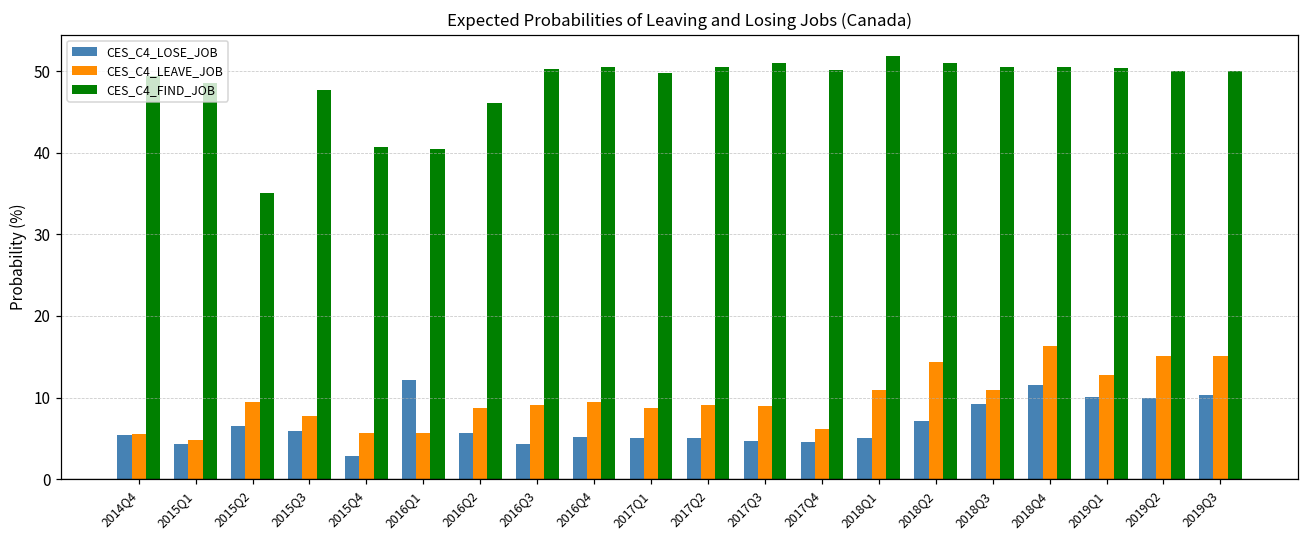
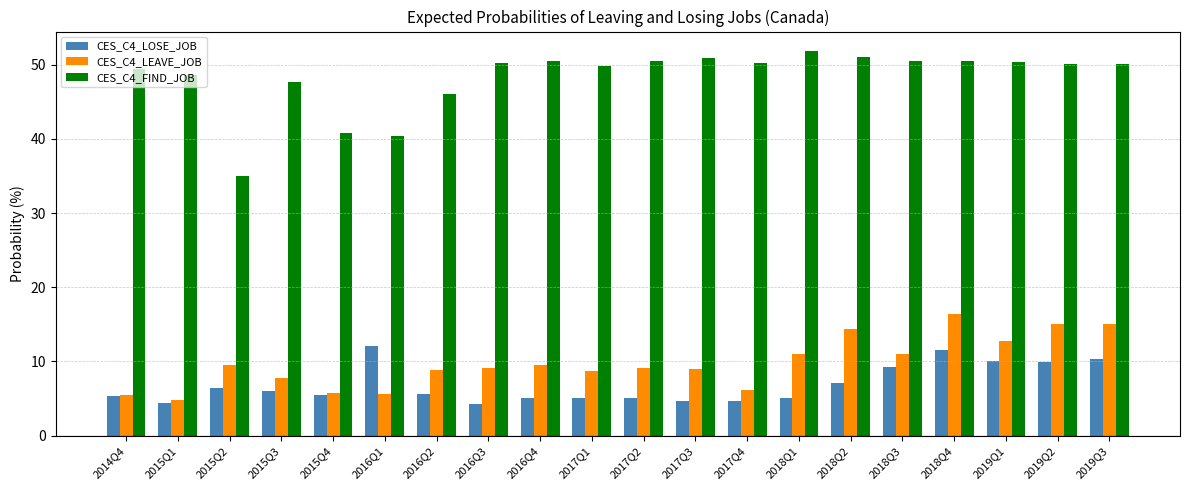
  {
    "CES_C4_LOSE_JOB": {
      "2014Q4": 5,
      "2015Q1": 4,
      "2015Q2": 6,
      "2015Q3": 6,
-     "2015Q4": 3,
+     "2015Q4": 6,
      "2016Q1": 12,
      "2016Q2": 6,
      "2016Q3": 4,
      "2016Q4": 5,
      "2017Q1": 5,
      "2017Q2": 5,
      "2017Q3": 5,
      "2017Q4": 5,
      "2018Q1": 5,
      "2018Q2": 7,
      "2018Q3": 9,
      "2018Q4": 12,
      "2019Q1": 10,
      "2019Q2": 10,
      "2019Q3": 10
    },
    "CES_C4_LEAVE_JOB": {
      "2014Q4": 6,
      "2015Q1": 5,
      "2015Q2": 9,
      "2015Q3": 8,
      "2015Q4": 6,
      "2016Q1": 6,
      "2016Q2": 9,
      "2016Q3": 9,
      "2016Q4": 9,
      "2017Q1": 9,
      "2017Q2": 9,
      "2017Q3": 9,
      "2017Q4": 6,
      "2018Q1": 11,
      "2018Q2": 14,
      "2018Q3": 11,
      "2018Q4": 16,
      "2019Q1": 13,
      "2019Q2": 15,
      "2019Q3": 15
    },
    "CES_C4_FIND_JOB": {
      "2015Q2": 35,
      "2015Q3": 48,
      "2015Q4": 41,
      "2016Q1": 40,
      "2016Q2": 46,
      "2016Q3": 50,
      "2016Q4": 51,
      "2017Q1": 50,
      "2017Q2": 51,
      "2017Q3": 51,
      "2017Q4": 50,
      "2018Q1": 52,
      "2018Q2": 51,
      "2018Q3": 51,
      "2018Q4": 51,
      "2019Q1": 50,
      "2019Q2": 50,
      "2019Q3": 50
    }
  }
